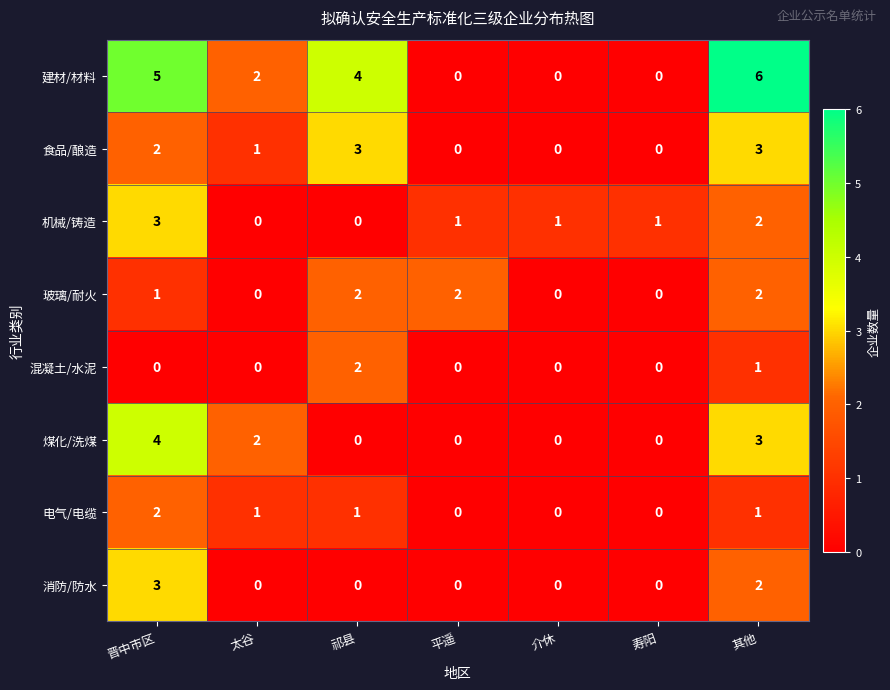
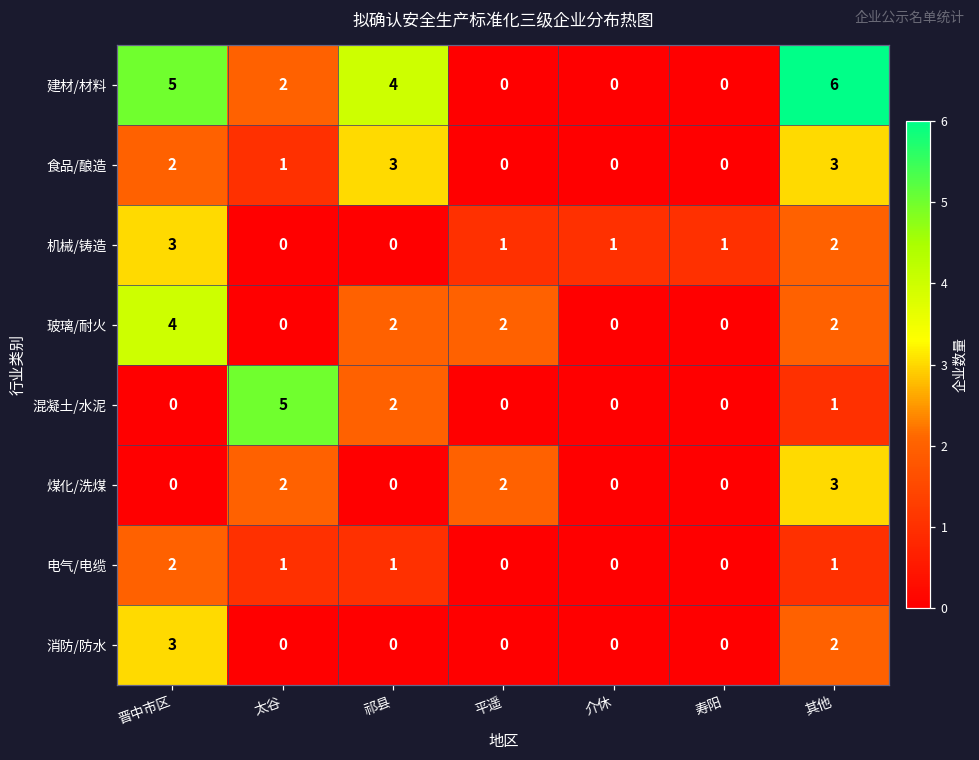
  {
    "建材/材料": {
      "晋中市区": 5,
      "太谷": 2,
      "祁县": 4,
      "平遥": 0,
      "介休": 0,
      "寿阳": 0,
      "其他": 6
    },
    "食品/酿造": {
      "晋中市区": 2,
      "太谷": 1,
      "祁县": 3,
      "平遥": 0,
      "介休": 0,
      "寿阳": 0,
      "其他": 3
    },
    "机械/铸造": {
      "晋中市区": 3,
      "太谷": 0,
      "祁县": 0,
      "平遥": 1,
      "介休": 1,
      "寿阳": 1,
      "其他": 2
    },
    "玻璃/耐火": {
-     "晋中市区": 1,
+     "晋中市区": 4,
      "太谷": 0,
      "祁县": 2,
      "平遥": 2,
      "介休": 0,
      "寿阳": 0,
      "其他": 2
    },
    "混凝土/水泥": {
      "晋中市区": 0,
-     "太谷": 0,
+     "太谷": 5,
      "祁县": 2,
      "平遥": 0,
      "介休": 0,
      "寿阳": 0,
      "其他": 1
    },
    "煤化/洗煤": {
-     "晋中市区": 4,
+     "晋中市区": 0,
      "太谷": 2,
      "祁县": 0,
-     "平遥": 0,
+     "平遥": 2,
      "介休": 0,
      "寿阳": 0,
      "其他": 3
    },
    "电气/电缆": {
      "晋中市区": 2,
      "太谷": 1,
      "祁县": 1,
      "平遥": 0,
      "介休": 0,
      "寿阳": 0,
      "其他": 1
    },
    "消防/防水": {
      "晋中市区": 3,
      "太谷": 0,
      "祁县": 0,
      "平遥": 0,
      "介休": 0,
      "寿阳": 0,
      "其他": 2
    }
  }
